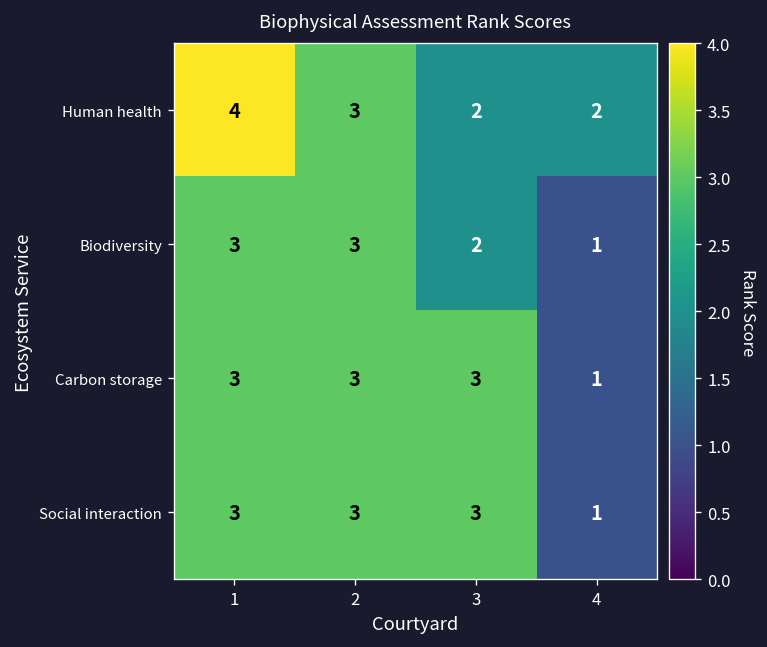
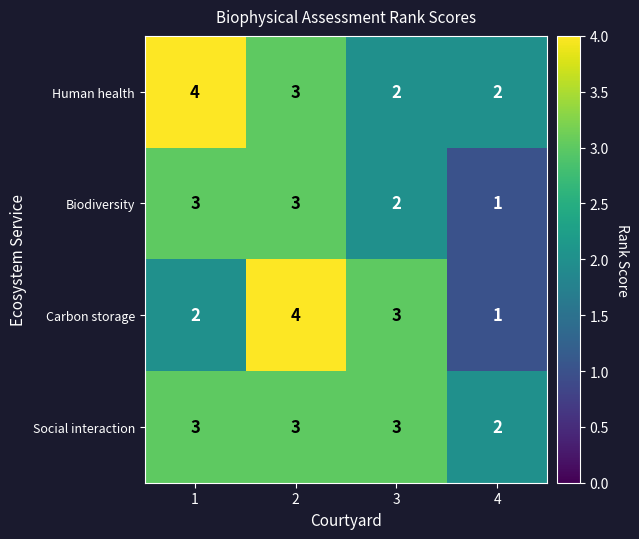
  {
    "Human health": {
      "1": 4,
      "2": 3,
      "3": 2,
      "4": 2
    },
    "Biodiversity": {
      "1": 3,
      "2": 3,
      "3": 2,
      "4": 1
    },
    "Carbon storage": {
-     "1": 3,
-     "2": 3,
+     "1": 2,
+     "2": 4,
      "3": 3,
      "4": 1
    },
    "Social interaction": {
      "1": 3,
      "2": 3,
      "3": 3,
-     "4": 1
+     "4": 2
    }
  }
